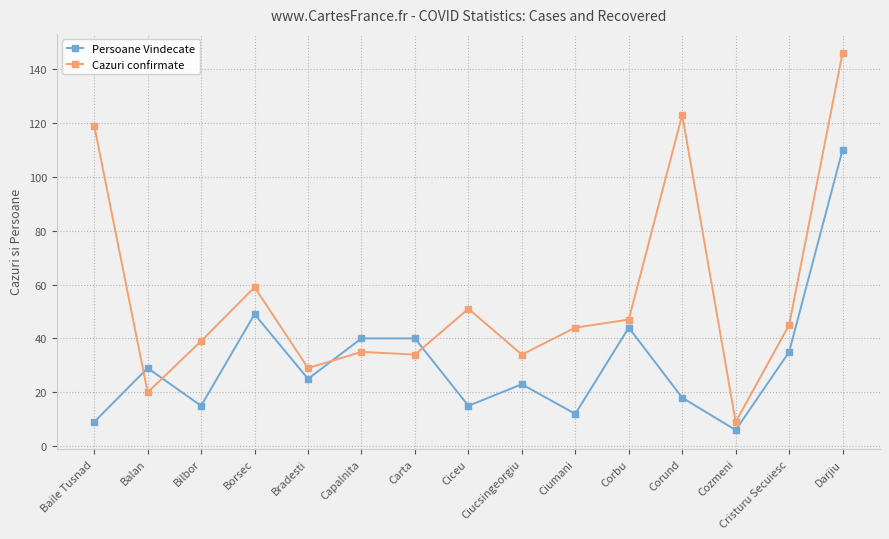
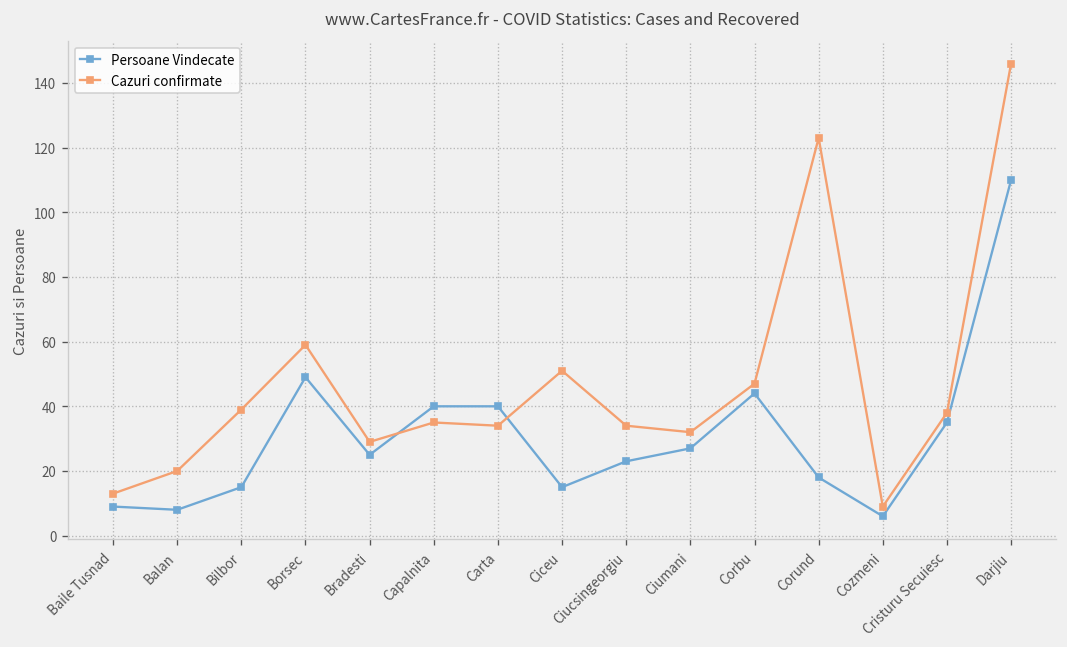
  {
    "Persoane Vindecate": {
      "Baile Tusnad": 9,
-     "Balan": 29,
+     "Balan": 8,
      "Bilbor": 15,
      "Borsec": 49,
      "Bradesti": 25,
      "Capalnita": 40,
      "Carta": 40,
      "Ciceu": 15,
      "Ciucsingeorgiu": 23,
-     "Ciumani": 12,
+     "Ciumani": 27,
      "Corbu": 44,
      "Corund": 18,
      "Cozmeni": 6,
      "Cristuru Secuiesc": 35,
      "Darjiu": 110
    },
    "Cazuri confirmate": {
-     "Baile Tusnad": 119,
+     "Baile Tusnad": 13,
      "Balan": 20,
      "Bilbor": 39,
      "Borsec": 59,
      "Bradesti": 29,
      "Capalnita": 35,
      "Carta": 34,
      "Ciceu": 51,
      "Ciucsingeorgiu": 34,
-     "Ciumani": 44,
+     "Ciumani": 32,
      "Corbu": 47,
      "Corund": 123,
      "Cozmeni": 9,
-     "Cristuru Secuiesc": 45,
+     "Cristuru Secuiesc": 38,
      "Darjiu": 146
    }
  }
